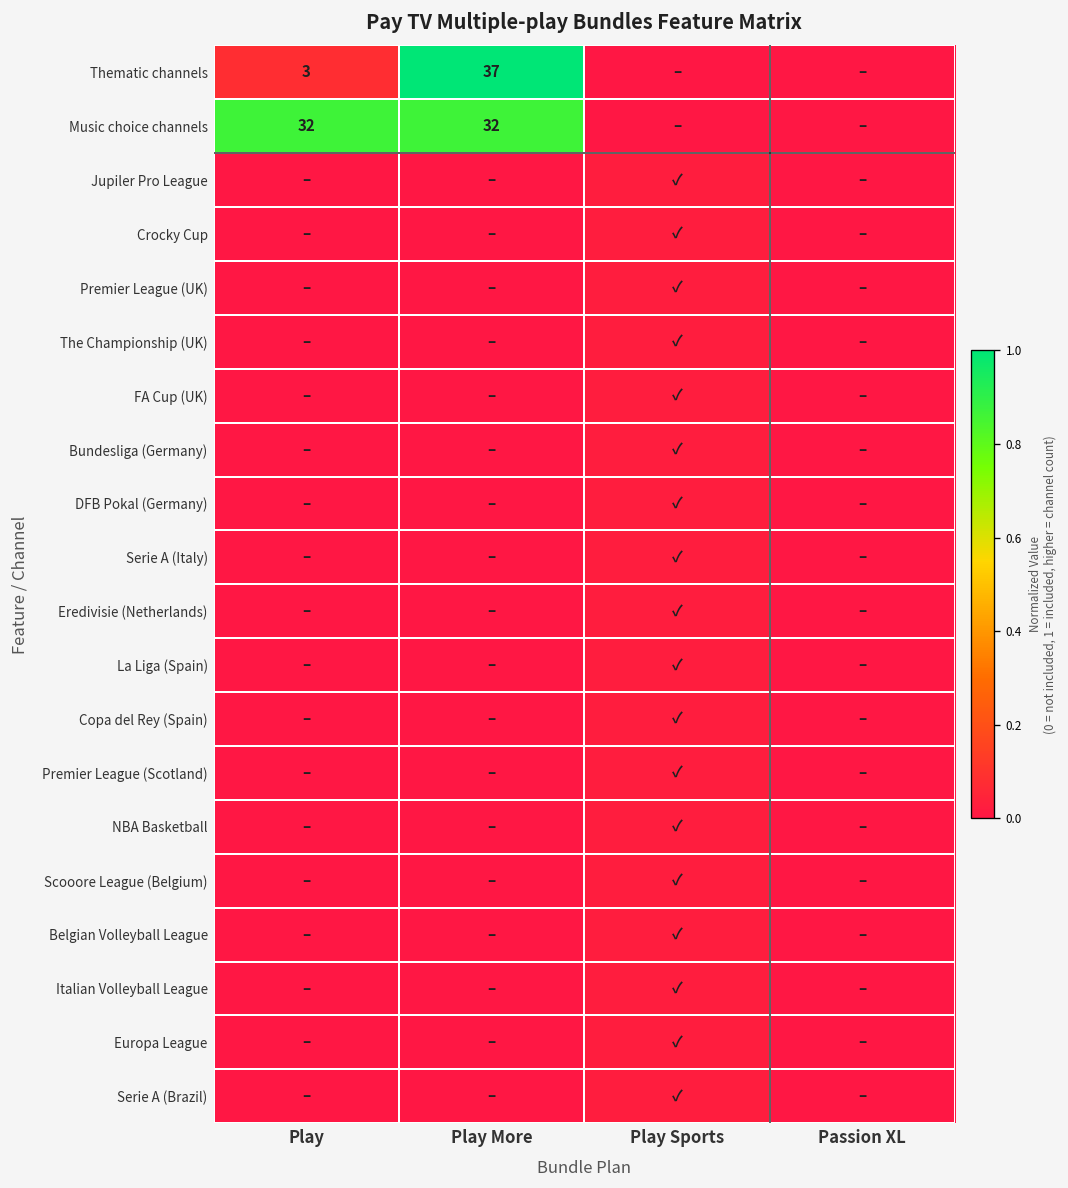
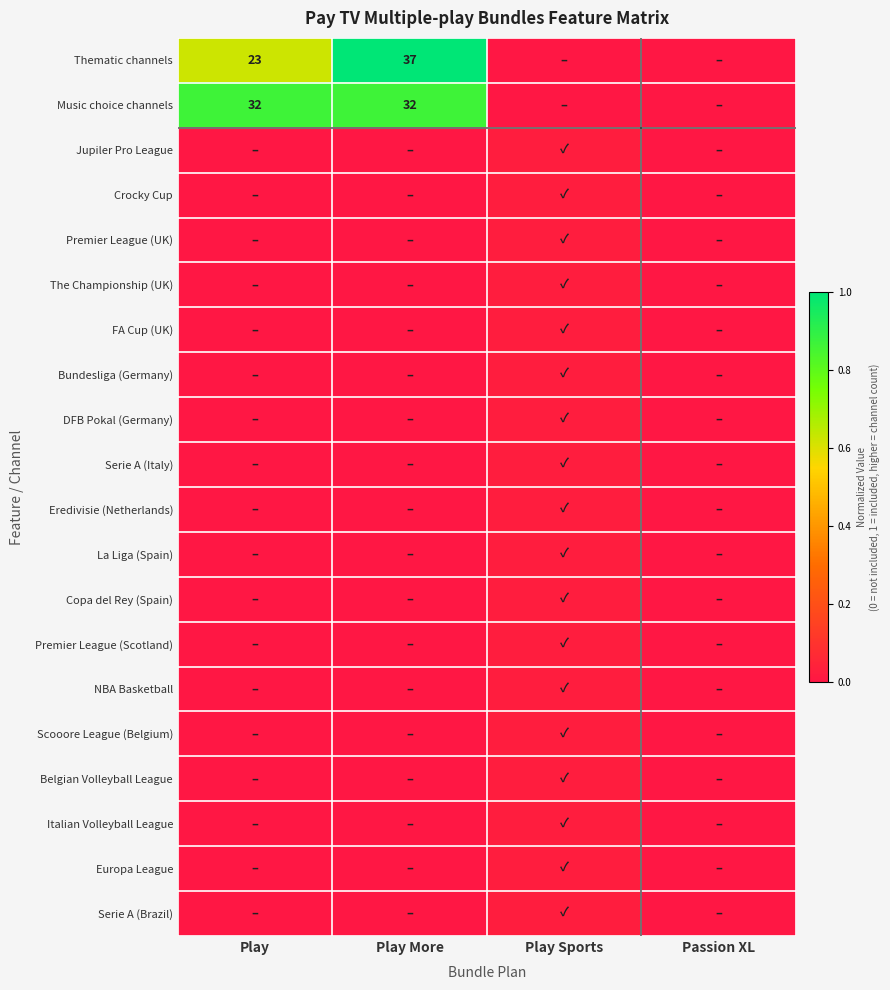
  {
    "Thematic channels": {
-     "Play": 3,
+     "Play": 23,
      "Play More": 37
    },
    "Music choice channels": {
      "Play": 32,
      "Play More": 32
    }
  }
